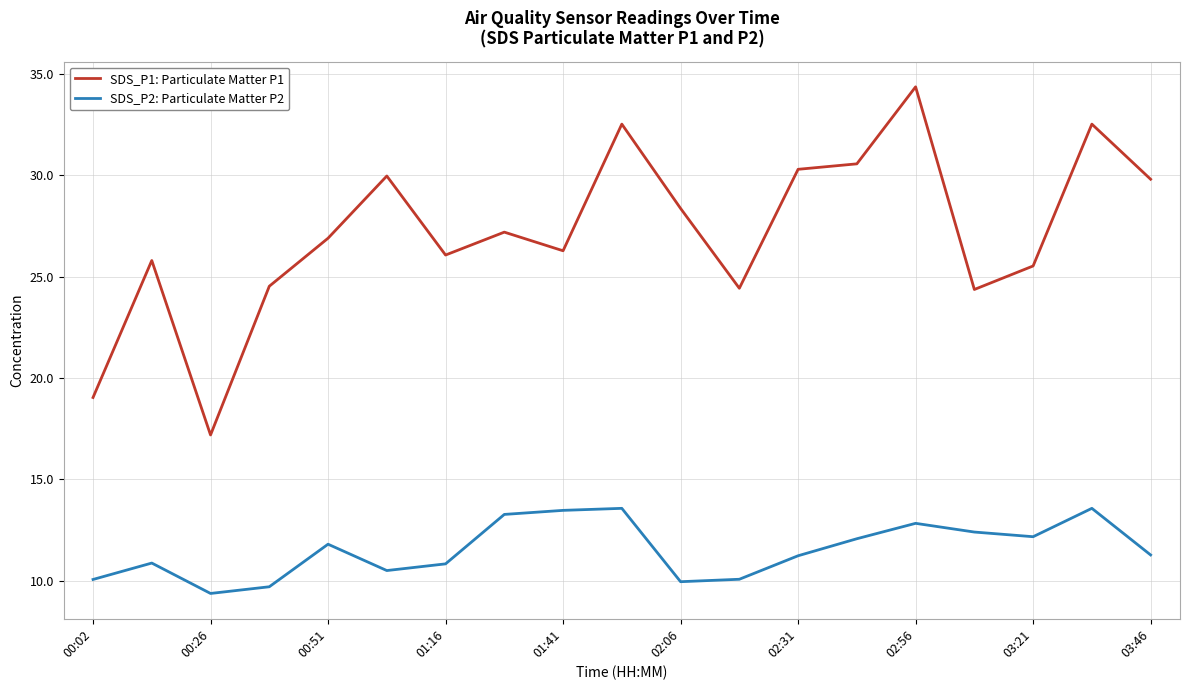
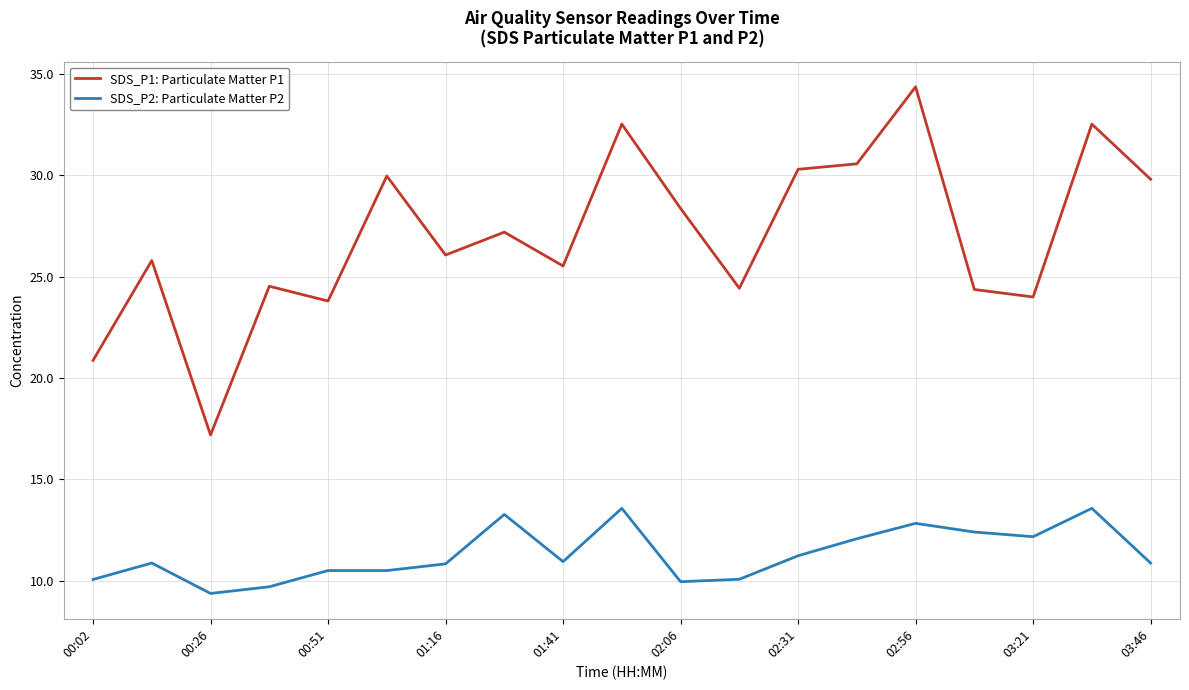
  {
    "SDS_P1: Particulate Matter P1": {
-     "00:02": 19.0,
+     "00:02": 20.9,
      "00:26": 17.2,
-     "00:51": 26.9,
+     "00:51": 23.8,
      "01:16": 26.1,
-     "01:41": 26.3,
+     "01:41": 25.5,
      "02:06": 28.4,
      "02:31": 30.3,
      "02:56": 34.4,
-     "03:21": 25.5,
+     "03:21": 24.0,
      "03:46": 29.8
    },
    "SDS_P2: Particulate Matter P2": {
      "00:02": 10.1,
      "00:26": 9.4,
-     "00:51": 11.8,
+     "00:51": 10.5,
      "01:16": 10.8,
-     "01:41": 13.5,
+     "01:41": 10.9,
      "02:06": 10.0,
      "02:31": 11.2,
      "02:56": 12.8,
      "03:21": 12.2,
-     "03:46": 11.3
+     "03:46": 10.9
    }
  }
